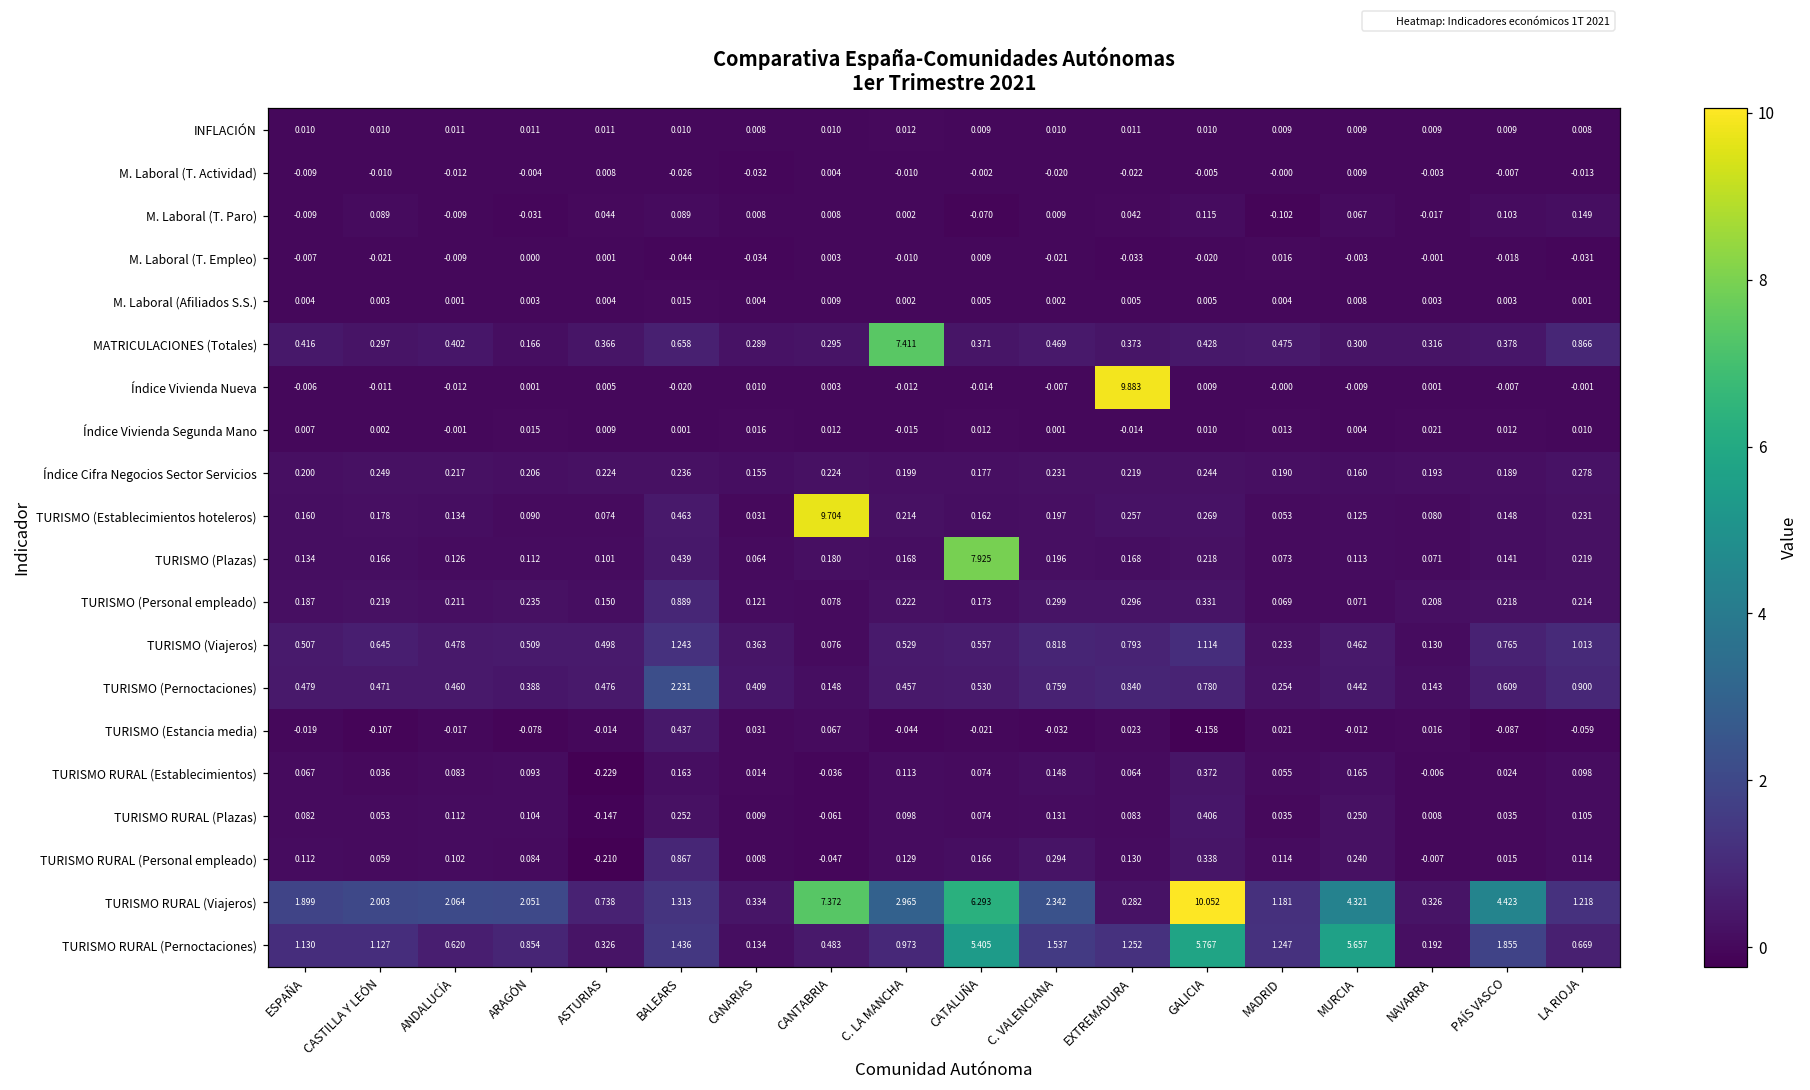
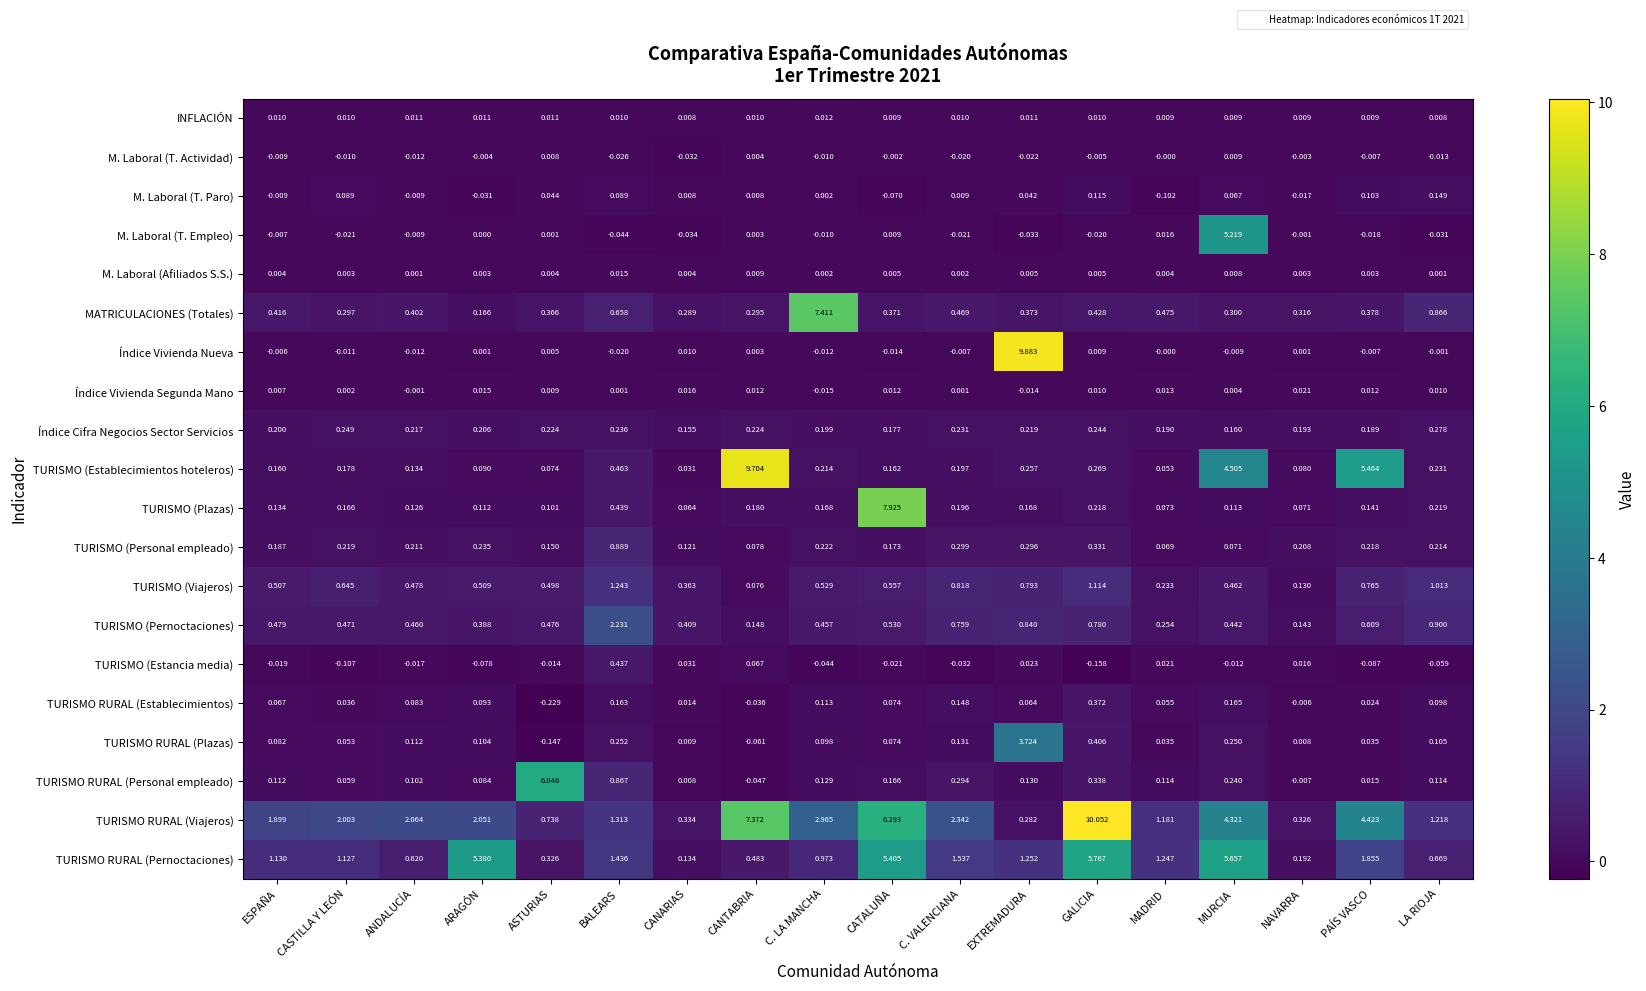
  {
    "M. Laboral (T. Empleo)": {
      "ESPAÑA": -0.007,
      "CASTILLA Y LEÓN": -0.021,
      "ANDALUCÍA": -0.009,
      "ARAGÓN": 0.000,
      "ASTURIAS": 0.001,
      "BALEARS": -0.044,
      "CANARIAS": -0.034,
      "CANTABRIA": 0.003,
      "C. LA MANCHA": -0.010,
      "CATALUÑA": 0.009,
      "C. VALENCIANA": -0.021,
      "EXTREMADURA": -0.033,
      "GALICIA": -0.020,
      "MADRID": 0.016,
-     "MURCIA": -0.003,
+     "MURCIA": 5.219,
      "NAVARRA": -0.001,
      "PAÍS VASCO": -0.018,
      "LA RIOJA": -0.031
    },
    "TURISMO (Establecimientos hoteleros)": {
      "ESPAÑA": 0.160,
      "CASTILLA Y LEÓN": 0.178,
      "ANDALUCÍA": 0.134,
      "ARAGÓN": 0.090,
      "ASTURIAS": 0.074,
      "BALEARS": 0.463,
      "CANARIAS": 0.031,
      "CANTABRIA": 9.704,
      "C. LA MANCHA": 0.214,
      "CATALUÑA": 0.162,
      "C. VALENCIANA": 0.197,
      "EXTREMADURA": 0.257,
      "GALICIA": 0.269,
      "MADRID": 0.053,
-     "MURCIA": 0.125,
+     "MURCIA": 4.505,
      "NAVARRA": 0.080,
-     "PAÍS VASCO": 0.148,
+     "PAÍS VASCO": 5.464,
      "LA RIOJA": 0.231
    },
    "TURISMO RURAL (Plazas)": {
      "ESPAÑA": 0.082,
      "CASTILLA Y LEÓN": 0.053,
      "ANDALUCÍA": 0.112,
      "ARAGÓN": 0.104,
      "ASTURIAS": -0.147,
      "BALEARS": 0.252,
      "CANARIAS": 0.009,
      "CANTABRIA": -0.061,
      "C. LA MANCHA": 0.098,
      "CATALUÑA": 0.074,
      "C. VALENCIANA": 0.131,
-     "EXTREMADURA": 0.083,
+     "EXTREMADURA": 3.724,
      "GALICIA": 0.406,
      "MADRID": 0.035,
      "MURCIA": 0.250,
      "NAVARRA": 0.008,
      "PAÍS VASCO": 0.035,
      "LA RIOJA": 0.105
    },
    "TURISMO RURAL (Personal empleado)": {
      "ESPAÑA": 0.112,
      "CASTILLA Y LEÓN": 0.059,
      "ANDALUCÍA": 0.102,
      "ARAGÓN": 0.084,
-     "ASTURIAS": -0.210,
+     "ASTURIAS": 6.046,
      "BALEARS": 0.867,
      "CANARIAS": 0.008,
      "CANTABRIA": -0.047,
      "C. LA MANCHA": 0.129,
      "CATALUÑA": 0.166,
      "C. VALENCIANA": 0.294,
      "EXTREMADURA": 0.130,
      "GALICIA": 0.338,
      "MADRID": 0.114,
      "MURCIA": 0.240,
      "NAVARRA": -0.007,
      "PAÍS VASCO": 0.015,
      "LA RIOJA": 0.114
    },
    "TURISMO RURAL (Pernoctaciones)": {
      "ESPAÑA": 1.130,
      "CASTILLA Y LEÓN": 1.127,
      "ANDALUCÍA": 0.620,
-     "ARAGÓN": 0.854,
+     "ARAGÓN": 5.380,
      "ASTURIAS": 0.326,
      "BALEARS": 1.436,
      "CANARIAS": 0.134,
      "CANTABRIA": 0.483,
      "C. LA MANCHA": 0.973,
      "CATALUÑA": 5.405,
      "C. VALENCIANA": 1.537,
      "EXTREMADURA": 1.252,
      "GALICIA": 5.767,
      "MADRID": 1.247,
      "MURCIA": 5.657,
      "NAVARRA": 0.192,
      "PAÍS VASCO": 1.855,
      "LA RIOJA": 0.669
    }
  }
